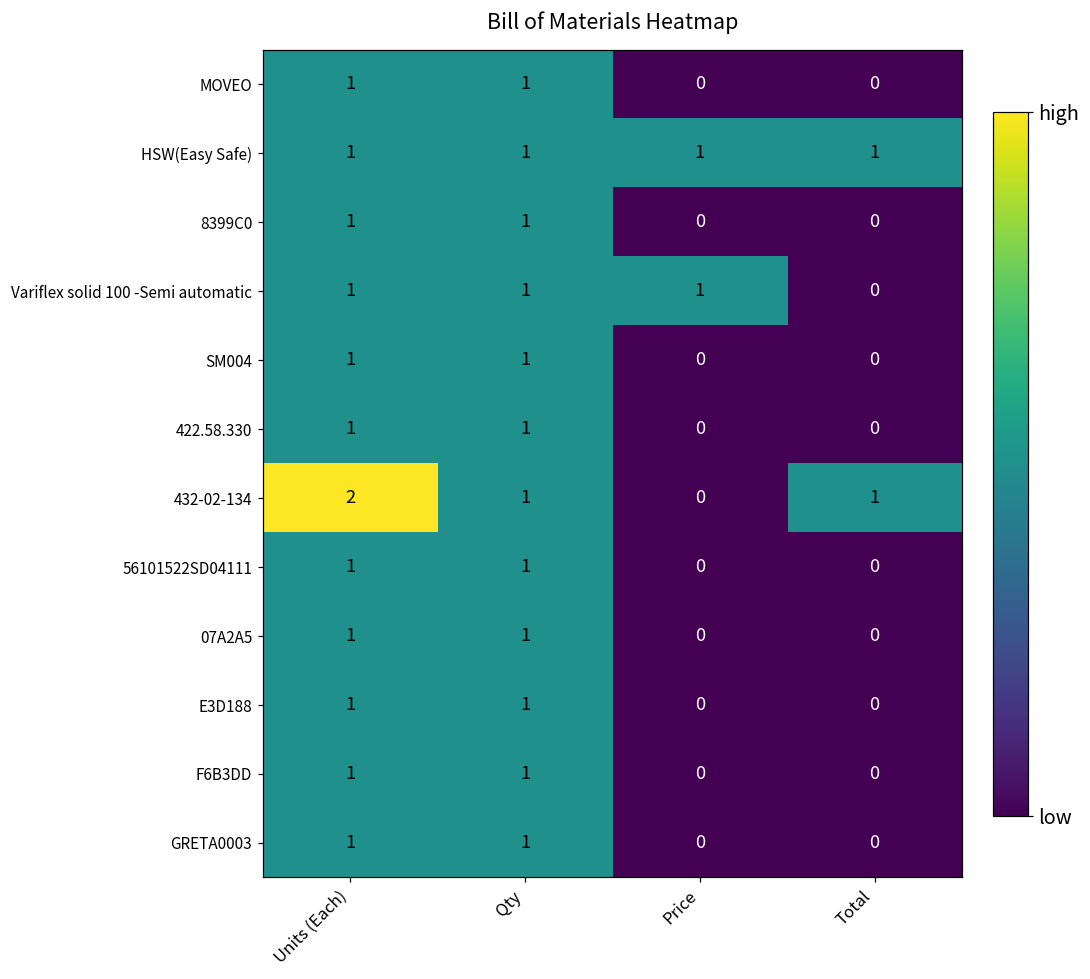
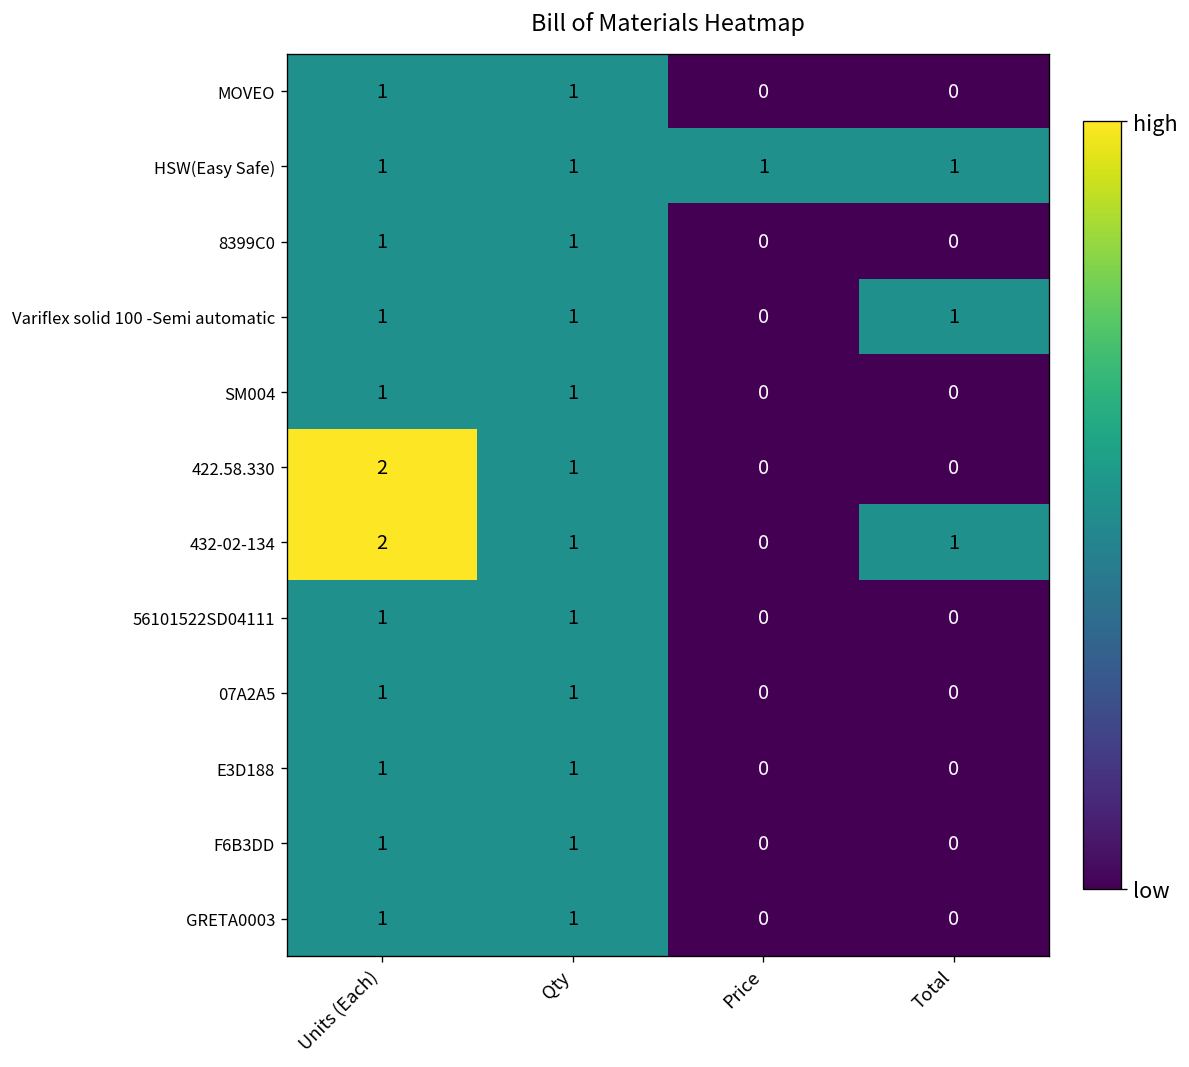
  {
    "MOVEO": {
      "Units (Each)": 1,
      "Qty": 1,
      "Price": 0,
      "Total": 0
    },
    "HSW(Easy Safe)": {
      "Units (Each)": 1,
      "Qty": 1,
      "Price": 1,
      "Total": 1
    },
    "8399C0": {
      "Units (Each)": 1,
      "Qty": 1,
      "Price": 0,
      "Total": 0
    },
    "Variflex solid 100 -Semi automatic": {
      "Units (Each)": 1,
      "Qty": 1,
-     "Price": 1,
-     "Total": 0
+     "Price": 0,
+     "Total": 1
    },
    "SM004": {
      "Units (Each)": 1,
      "Qty": 1,
      "Price": 0,
      "Total": 0
    },
    "422.58.330": {
-     "Units (Each)": 1,
+     "Units (Each)": 2,
      "Qty": 1,
      "Price": 0,
      "Total": 0
    },
    "432-02-134": {
      "Units (Each)": 2,
      "Qty": 1,
      "Price": 0,
      "Total": 1
    },
    "56101522SD04111": {
      "Units (Each)": 1,
      "Qty": 1,
      "Price": 0,
      "Total": 0
    },
    "07A2A5": {
      "Units (Each)": 1,
      "Qty": 1,
      "Price": 0,
      "Total": 0
    },
    "E3D188": {
      "Units (Each)": 1,
      "Qty": 1,
      "Price": 0,
      "Total": 0
    },
    "F6B3DD": {
      "Units (Each)": 1,
      "Qty": 1,
      "Price": 0,
      "Total": 0
    },
    "GRETA0003": {
      "Units (Each)": 1,
      "Qty": 1,
      "Price": 0,
      "Total": 0
    }
  }
